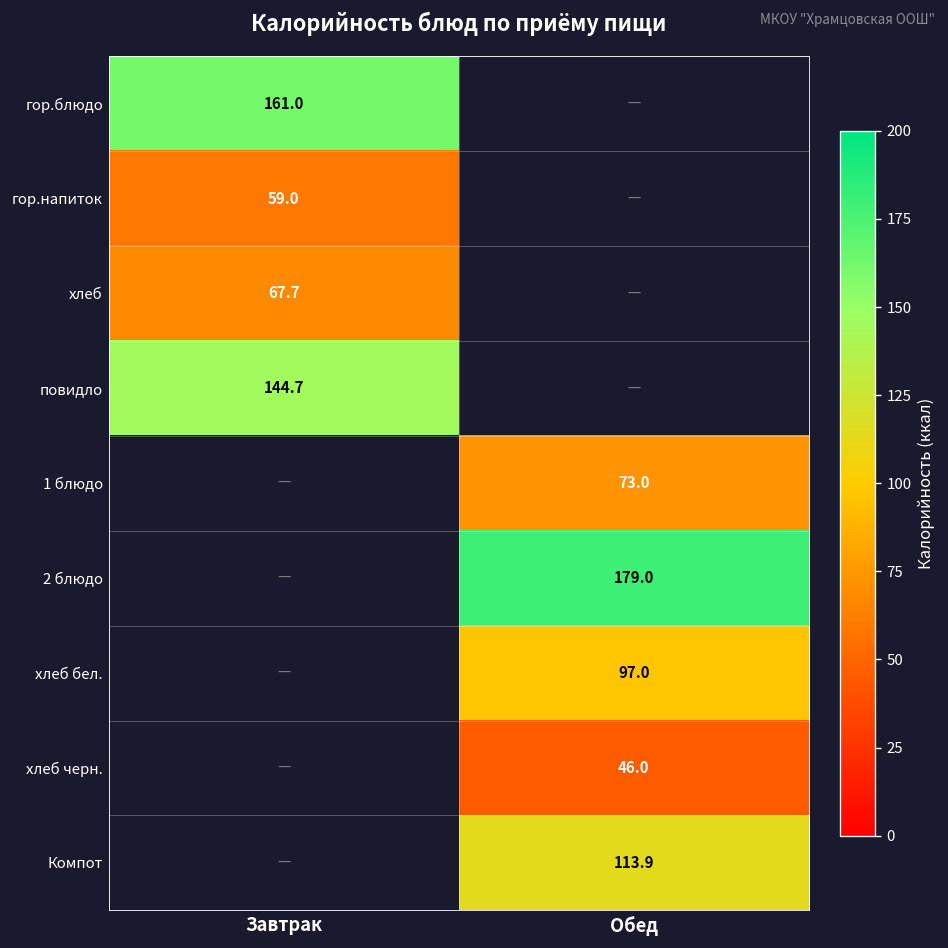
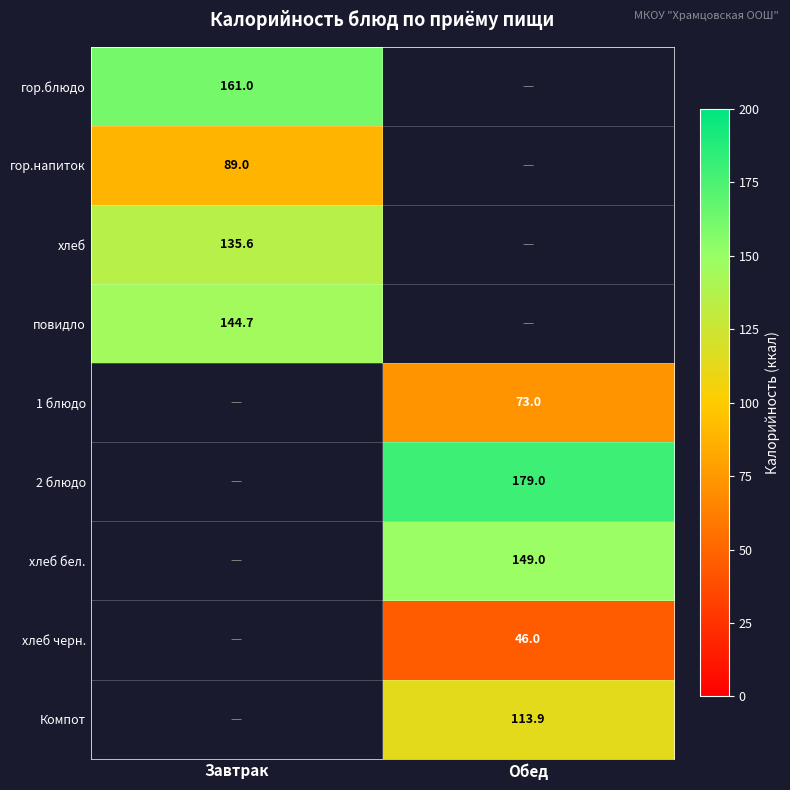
  {
    "гор.блюдо": {
      "Завтрак": 161.0
    },
    "гор.напиток": {
-     "Завтрак": 59.0
+     "Завтрак": 89.0
    },
    "хлеб": {
-     "Завтрак": 67.7
+     "Завтрак": 135.6
    },
    "повидло": {
      "Завтрак": 144.7
    },
    "1 блюдо": {
      "Обед": 73.0
    },
    "2 блюдо": {
      "Обед": 179.0
    },
    "хлеб бел.": {
-     "Обед": 97.0
+     "Обед": 149.0
    },
    "хлеб черн.": {
      "Обед": 46.0
    },
    "Компот": {
      "Обед": 113.9
    }
  }
